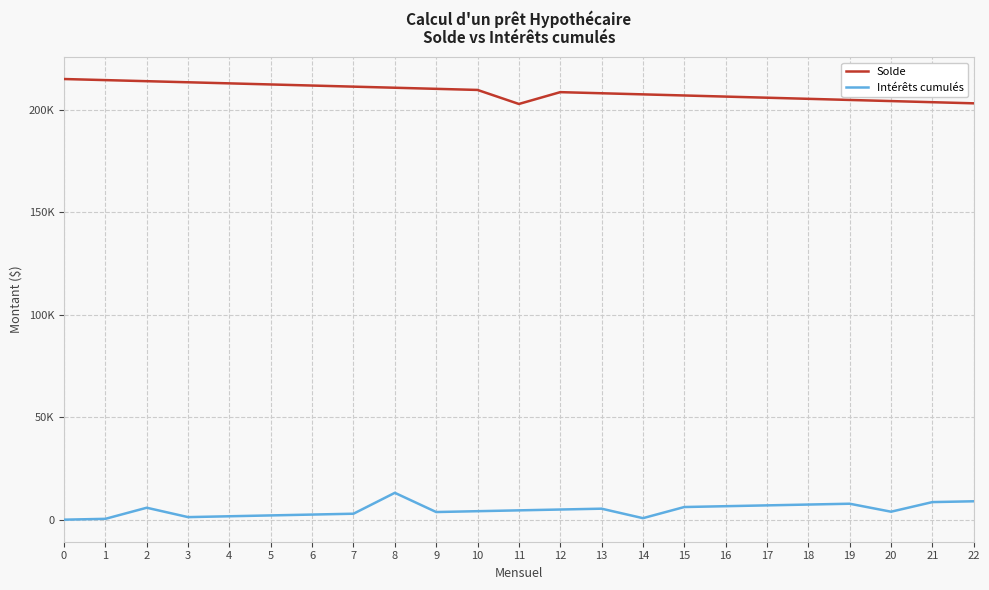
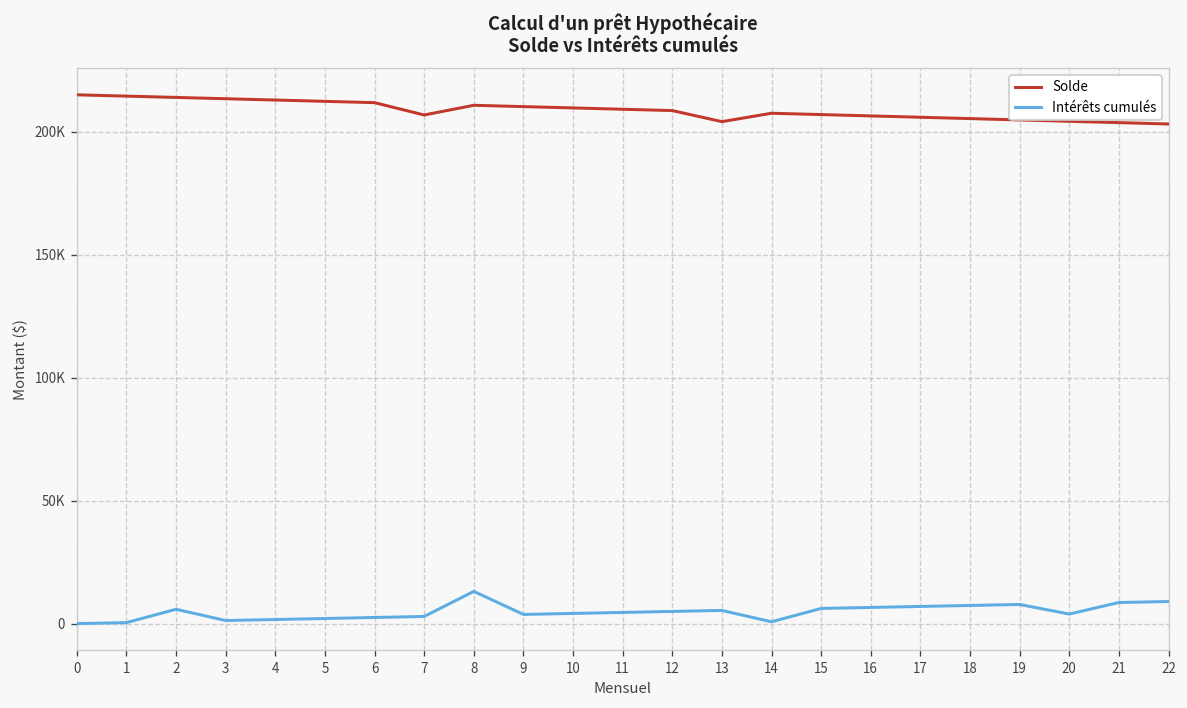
  {
    "Solde": {
      "0": 215000,
      "1": 214000,
      "2": 214000,
      "3": 213000,
      "4": 213000,
      "5": 212000,
      "6": 212000,
-     "7": 211000,
+     "7": 207000,
      "8": 211000,
      "9": 210000,
      "10": 210000,
-     "11": 203000,
+     "11": 209000,
      "12": 209000,
-     "13": 208000,
+     "13": 204000,
      "14": 208000,
      "15": 207000,
      "16": 206000,
      "17": 206000,
      "18": 205000,
      "19": 205000,
      "20": 204000,
      "21": 204000,
      "22": 203000
    },
    "Intérêts cumulés": {
      "0": 0,
      "1": 0,
      "2": 6000,
      "3": 1000,
      "4": 2000,
      "5": 2000,
      "6": 3000,
      "7": 3000,
      "8": 13000,
      "9": 4000,
      "10": 4000,
      "11": 5000,
      "12": 5000,
      "13": 5000,
      "14": 1000,
      "15": 6000,
      "16": 7000,
      "17": 7000,
      "18": 7000,
      "19": 8000,
      "20": 4000,
      "21": 9000,
      "22": 9000
    }
  }
